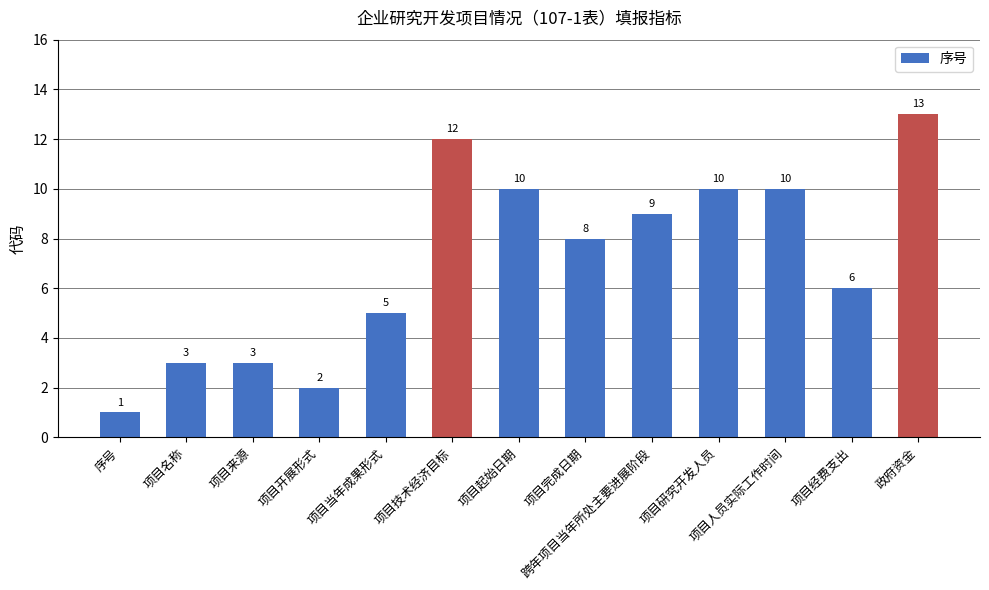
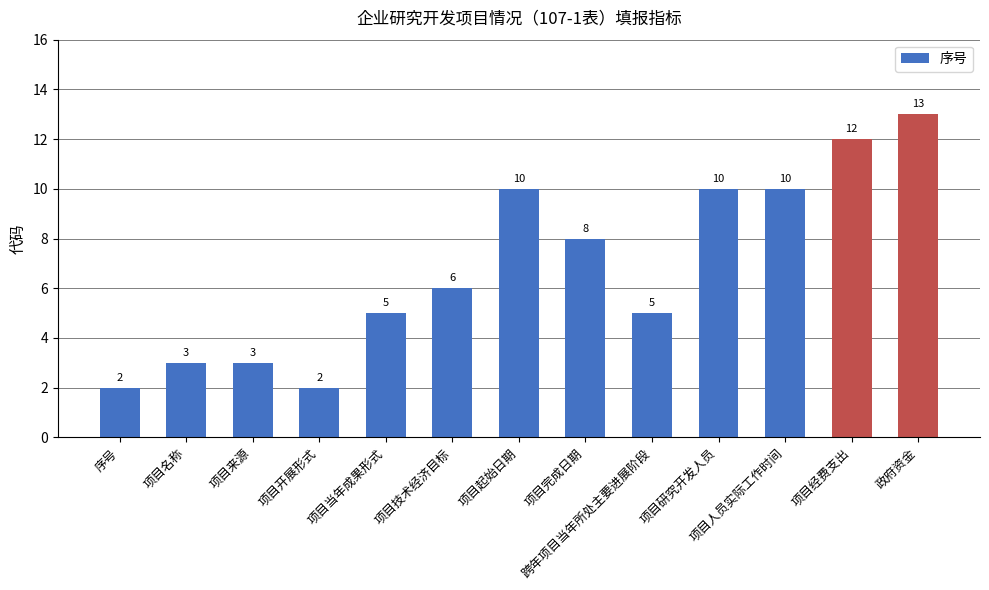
  {
-   "序号": 1,
+   "序号": 2,
    "项目名称": 3,
    "项目来源": 3,
    "项目开展形式": 2,
    "项目当年成果形式": 5,
-   "项目技术经济目标": 12,
+   "项目技术经济目标": 6,
    "项目起始日期": 10,
    "项目完成日期": 8,
-   "跨年项目当年所处主要进展阶段": 9,
+   "跨年项目当年所处主要进展阶段": 5,
    "项目研究开发人员": 10,
    "项目人员实际工作时间": 10,
-   "项目经费支出": 6,
+   "项目经费支出": 12,
    "政府资金": 13
  }
